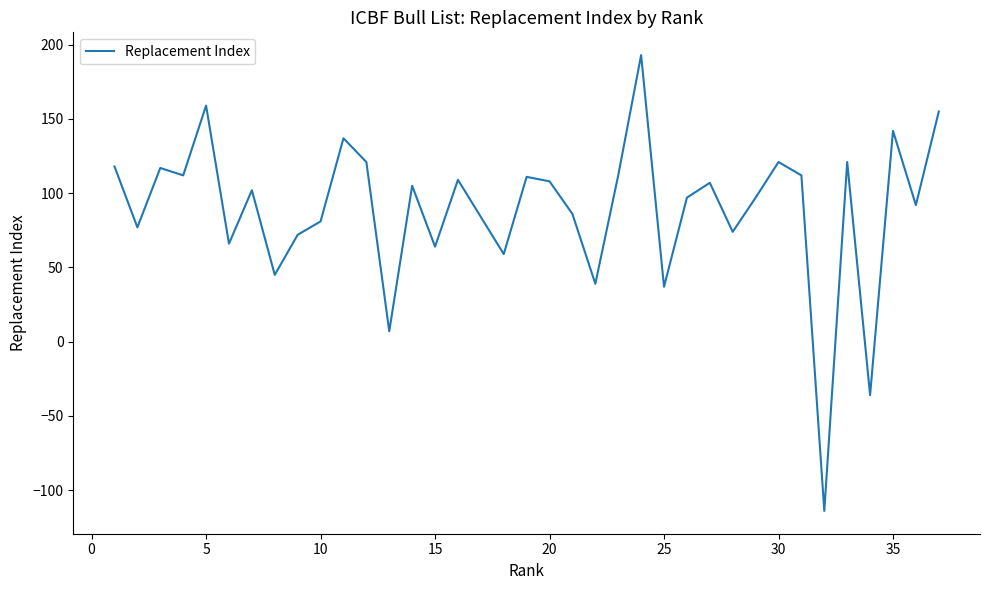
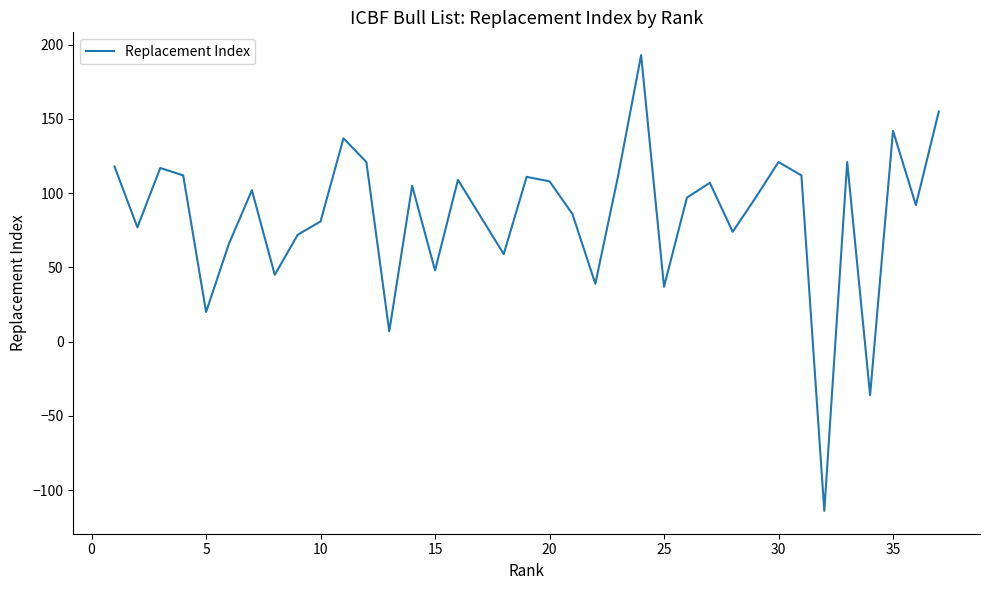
  {
-   "5": 159,
+   "5": 20,
    "10": 81,
-   "15": 64,
+   "15": 48,
    "20": 108,
    "25": 37,
    "30": 121,
    "35": 142
  }
